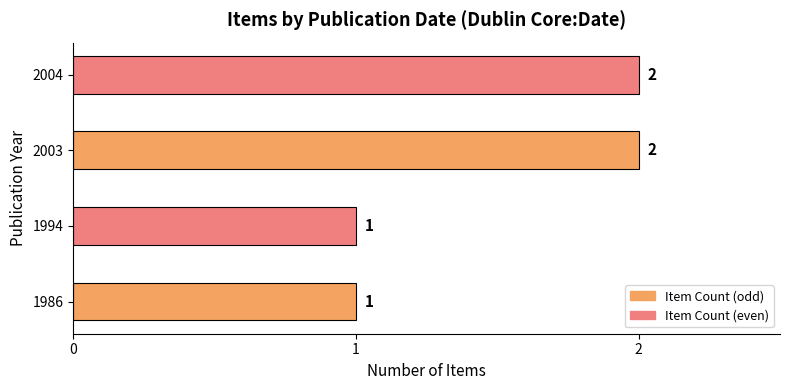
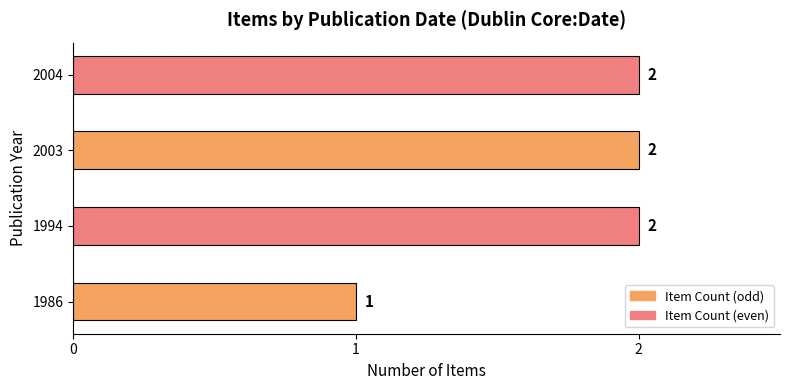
  {
    "2004": 2,
    "2003": 2,
-   "1994": 1,
+   "1994": 2,
    "1986": 1
  }
